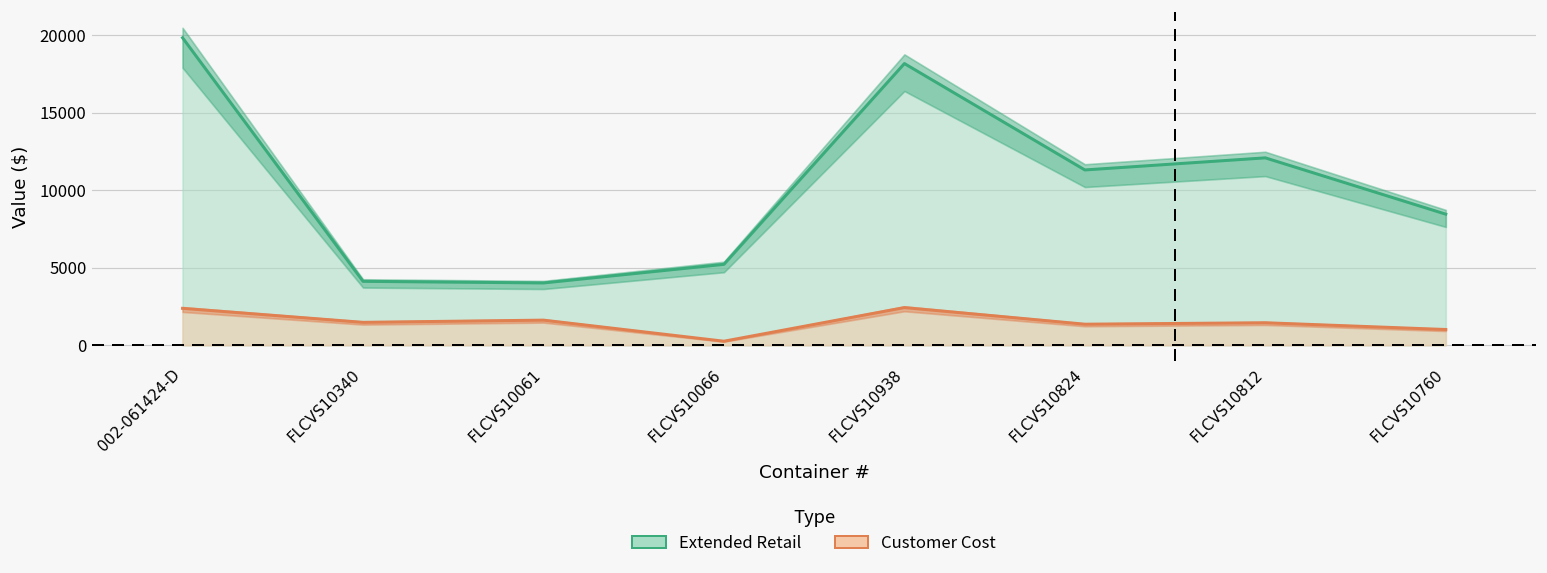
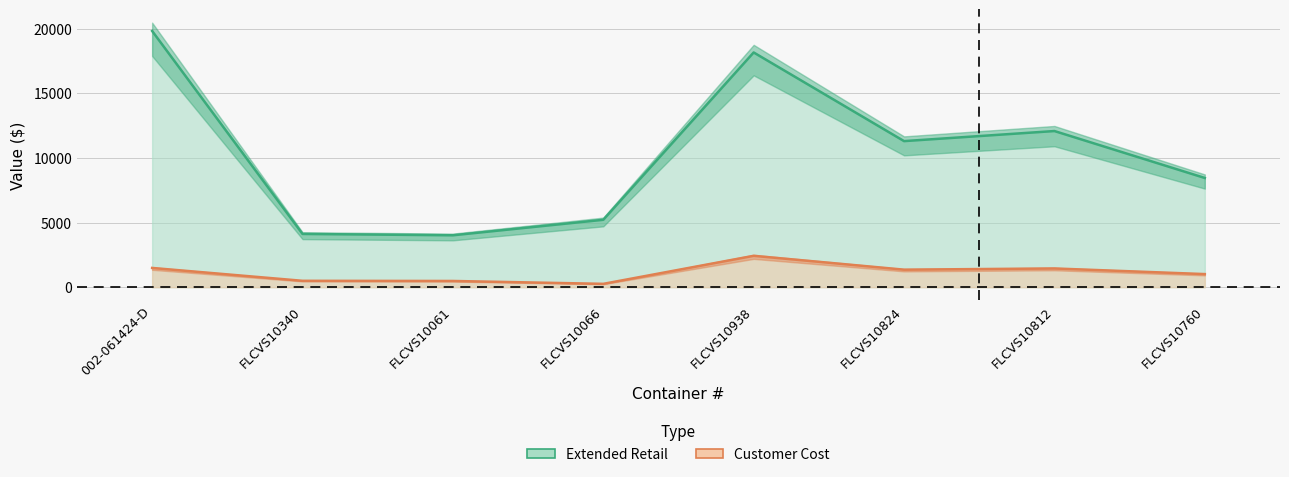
  {
    "Extended Retail": {
      "002-061424-D": 19800,
      "FLCVS10938": 18200,
      "FLCVS10824": 11300,
      "FLCVS10812": 12100,
      "FLCVS10760": 8500
    },
    "Customer Cost": {
-     "002-061424-D": 2400,
-     "FLCVS10340": 1500,
-     "FLCVS10061": 1600
+     "002-061424-D": 1500,
+     "FLCVS10340": 500,
+     "FLCVS10061": 500
    }
  }
